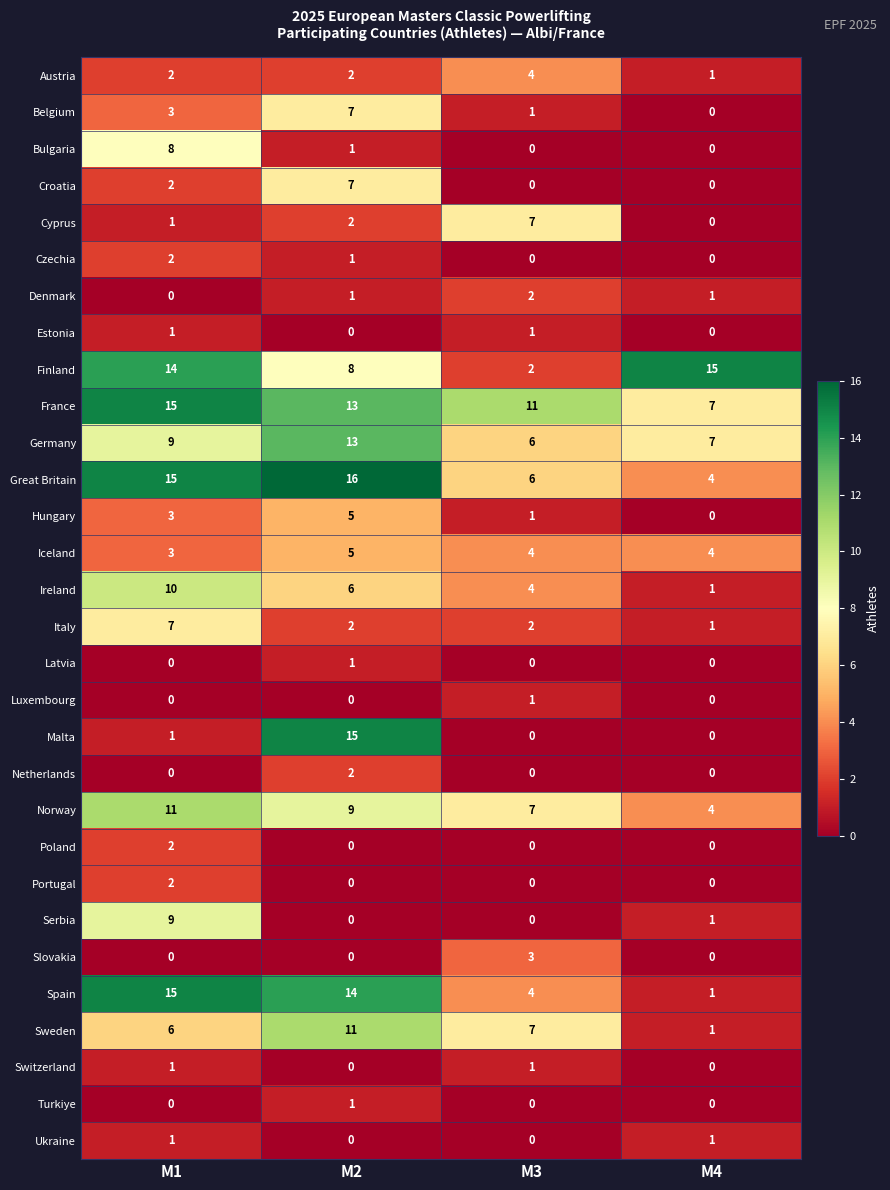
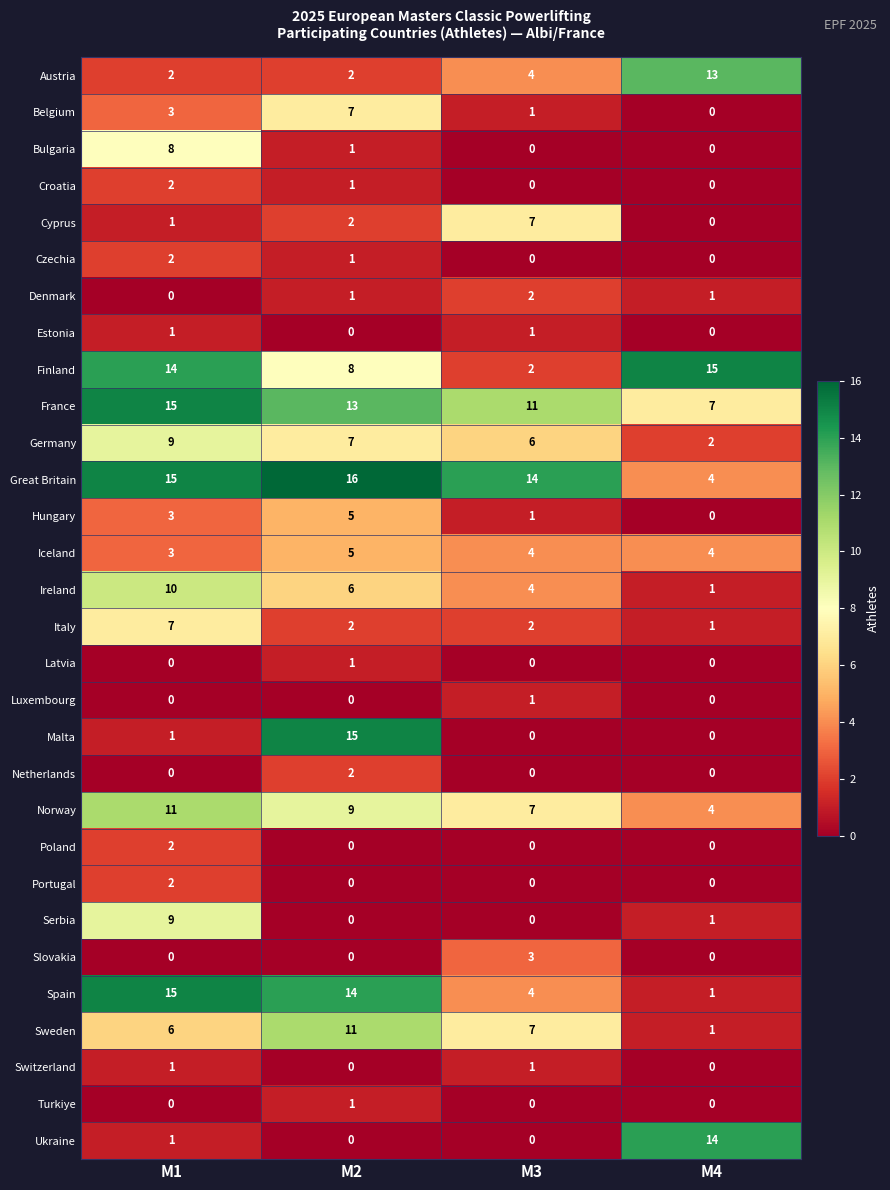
  {
    "Austria": {
      "M1": 2,
      "M2": 2,
      "M3": 4,
-     "M4": 1
+     "M4": 13
    },
    "Belgium": {
      "M1": 3,
      "M2": 7,
      "M3": 1,
      "M4": 0
    },
    "Bulgaria": {
      "M1": 8,
      "M2": 1,
      "M3": 0,
      "M4": 0
    },
    "Croatia": {
      "M1": 2,
-     "M2": 7,
+     "M2": 1,
      "M3": 0,
      "M4": 0
    },
    "Cyprus": {
      "M1": 1,
      "M2": 2,
      "M3": 7,
      "M4": 0
    },
    "Czechia": {
      "M1": 2,
      "M2": 1,
      "M3": 0,
      "M4": 0
    },
    "Denmark": {
      "M1": 0,
      "M2": 1,
      "M3": 2,
      "M4": 1
    },
    "Estonia": {
      "M1": 1,
      "M2": 0,
      "M3": 1,
      "M4": 0
    },
    "Finland": {
      "M1": 14,
      "M2": 8,
      "M3": 2,
      "M4": 15
    },
    "France": {
      "M1": 15,
      "M2": 13,
      "M3": 11,
      "M4": 7
    },
    "Germany": {
      "M1": 9,
-     "M2": 13,
+     "M2": 7,
      "M3": 6,
-     "M4": 7
+     "M4": 2
    },
    "Great Britain": {
      "M1": 15,
      "M2": 16,
-     "M3": 6,
+     "M3": 14,
      "M4": 4
    },
    "Hungary": {
      "M1": 3,
      "M2": 5,
      "M3": 1,
      "M4": 0
    },
    "Iceland": {
      "M1": 3,
      "M2": 5,
      "M3": 4,
      "M4": 4
    },
    "Ireland": {
      "M1": 10,
      "M2": 6,
      "M3": 4,
      "M4": 1
    },
    "Italy": {
      "M1": 7,
      "M2": 2,
      "M3": 2,
      "M4": 1
    },
    "Latvia": {
      "M1": 0,
      "M2": 1,
      "M3": 0,
      "M4": 0
    },
    "Luxembourg": {
      "M1": 0,
      "M2": 0,
      "M3": 1,
      "M4": 0
    },
    "Malta": {
      "M1": 1,
      "M2": 15,
      "M3": 0,
      "M4": 0
    },
    "Netherlands": {
      "M1": 0,
      "M2": 2,
      "M3": 0,
      "M4": 0
    },
    "Norway": {
      "M1": 11,
      "M2": 9,
      "M3": 7,
      "M4": 4
    },
    "Poland": {
      "M1": 2,
      "M2": 0,
      "M3": 0,
      "M4": 0
    },
    "Portugal": {
      "M1": 2,
      "M2": 0,
      "M3": 0,
      "M4": 0
    },
    "Serbia": {
      "M1": 9,
      "M2": 0,
      "M3": 0,
      "M4": 1
    },
    "Slovakia": {
      "M1": 0,
      "M2": 0,
      "M3": 3,
      "M4": 0
    },
    "Spain": {
      "M1": 15,
      "M2": 14,
      "M3": 4,
      "M4": 1
    },
    "Sweden": {
      "M1": 6,
      "M2": 11,
      "M3": 7,
      "M4": 1
    },
    "Switzerland": {
      "M1": 1,
      "M2": 0,
      "M3": 1,
      "M4": 0
    },
    "Turkiye": {
      "M1": 0,
      "M2": 1,
      "M3": 0,
      "M4": 0
    },
    "Ukraine": {
      "M1": 1,
      "M2": 0,
      "M3": 0,
-     "M4": 1
+     "M4": 14
    }
  }
